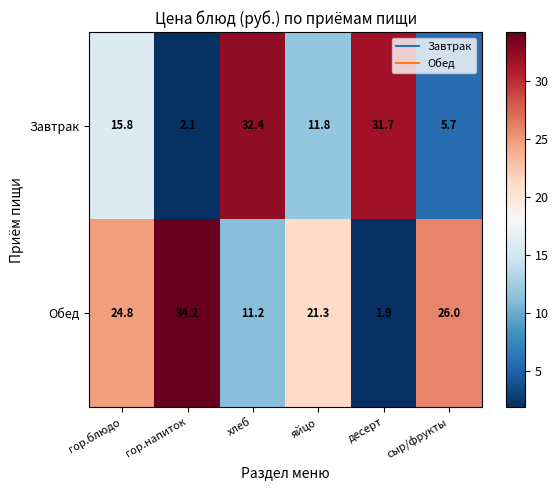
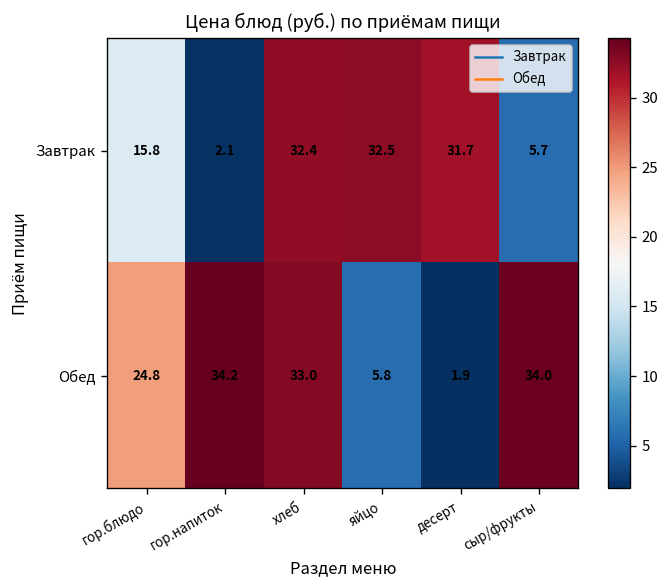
  {
    "Завтрак": {
      "гор.блюдо": 15.8,
      "гор.напиток": 2.1,
      "хлеб": 32.4,
-     "яйцо": 11.8,
+     "яйцо": 32.5,
      "десерт": 31.7,
      "сыр/фрукты": 5.7
    },
    "Обед": {
      "гор.блюдо": 24.8,
      "гор.напиток": 34.2,
-     "хлеб": 11.2,
-     "яйцо": 21.3,
+     "хлеб": 33.0,
+     "яйцо": 5.8,
      "десерт": 1.9,
-     "сыр/фрукты": 26.0
+     "сыр/фрукты": 34.0
    }
  }
